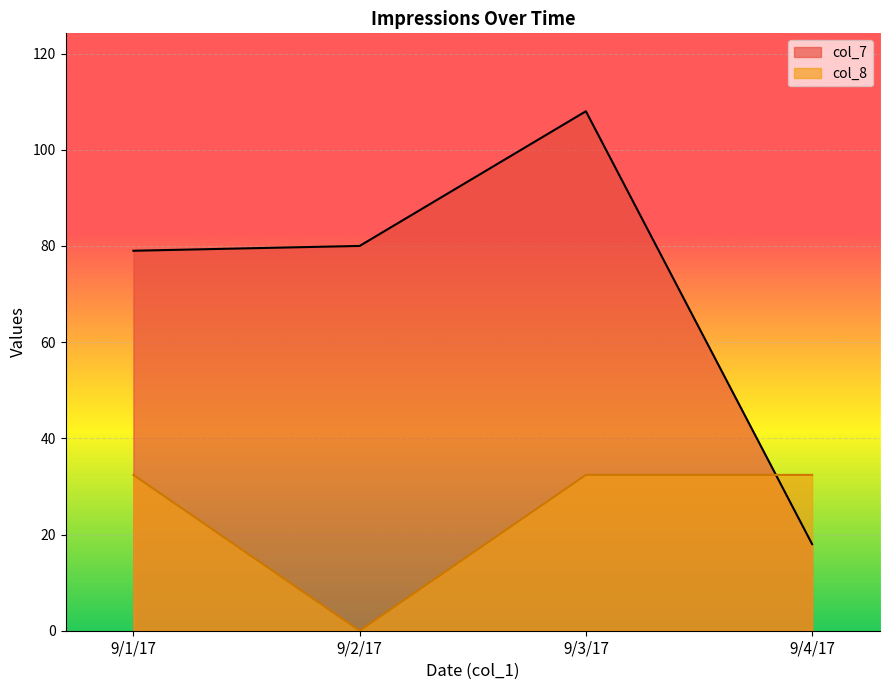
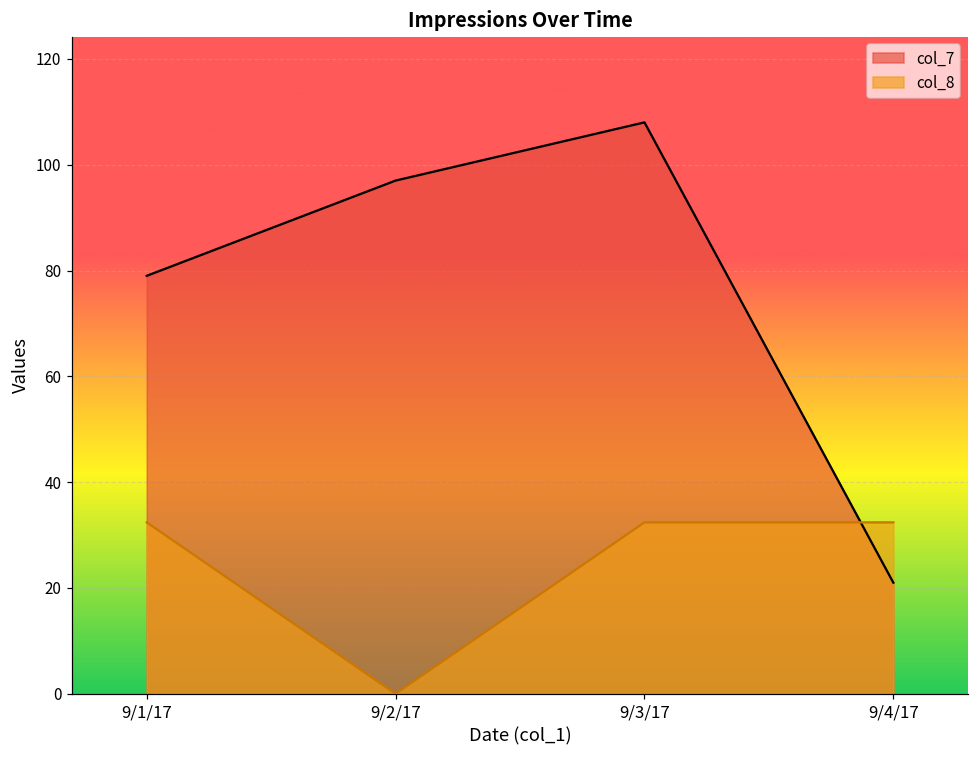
  {
    "col_7": {
      "9/1/17": 79,
-     "9/2/17": 80,
+     "9/2/17": 97,
      "9/3/17": 108,
-     "9/4/17": 18
+     "9/4/17": 21
    },
    "col_8": {
      "9/1/17": 32,
      "9/2/17": 0,
      "9/3/17": 32,
      "9/4/17": 32
    }
  }
